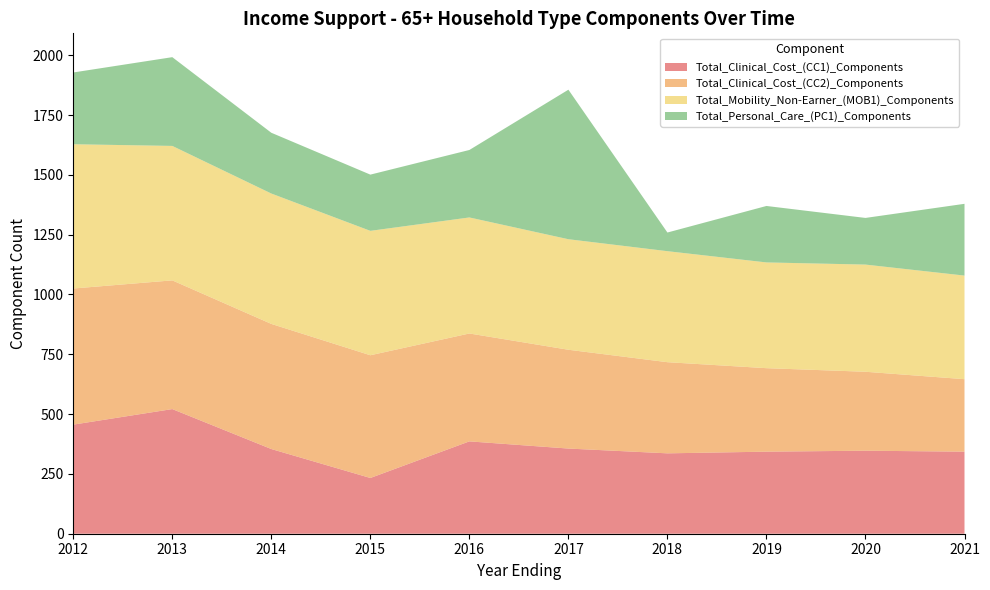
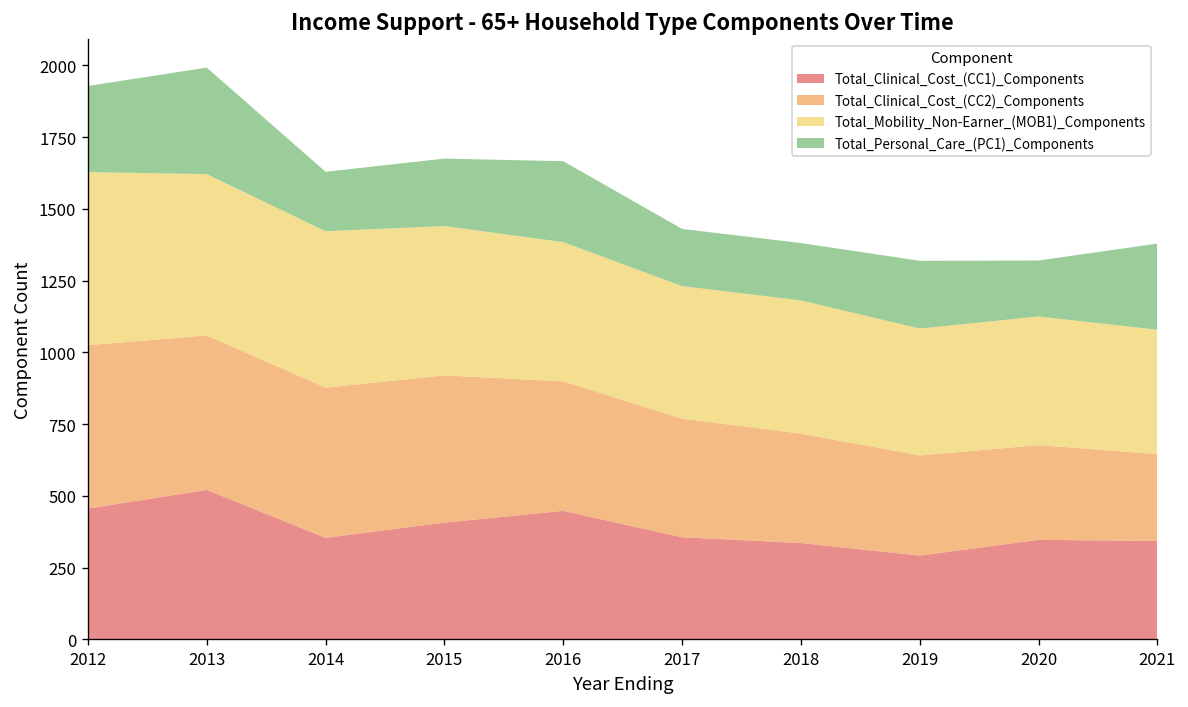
  {
    "Total_Clinical_Cost_(CC1)_Components": {
      "2012": 460,
      "2013": 520,
      "2014": 350,
-     "2015": 230,
-     "2016": 390,
+     "2015": 410,
+     "2016": 450,
      "2017": 360,
      "2018": 340,
-     "2019": 340,
+     "2019": 290,
      "2020": 350,
      "2021": 340
    },
    "Total_Personal_Care_(PC1)_Components": {
      "2012": 300,
      "2013": 370,
-     "2014": 250,
+     "2014": 210,
      "2015": 240,
      "2016": 280,
-     "2017": 630,
-     "2018": 80,
+     "2017": 200,
+     "2018": 200,
      "2019": 240,
      "2020": 200,
      "2021": 300
    }
  }
